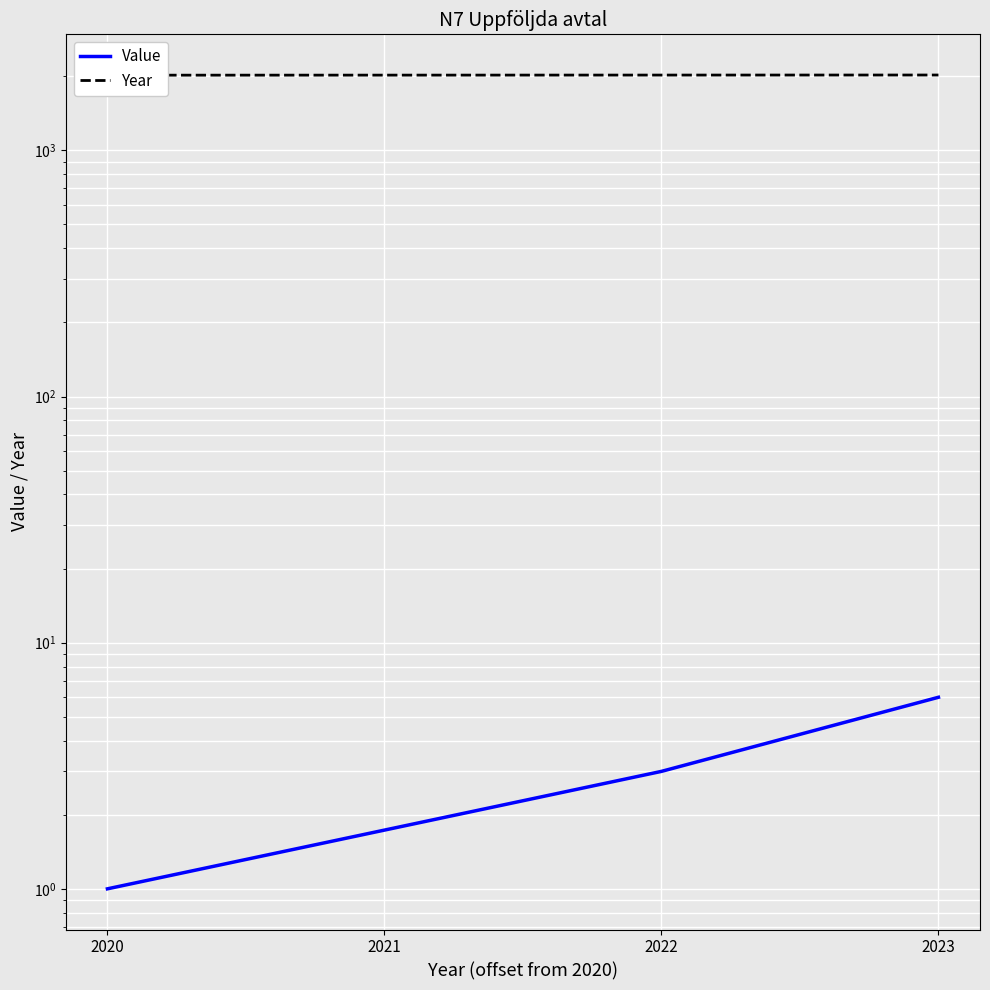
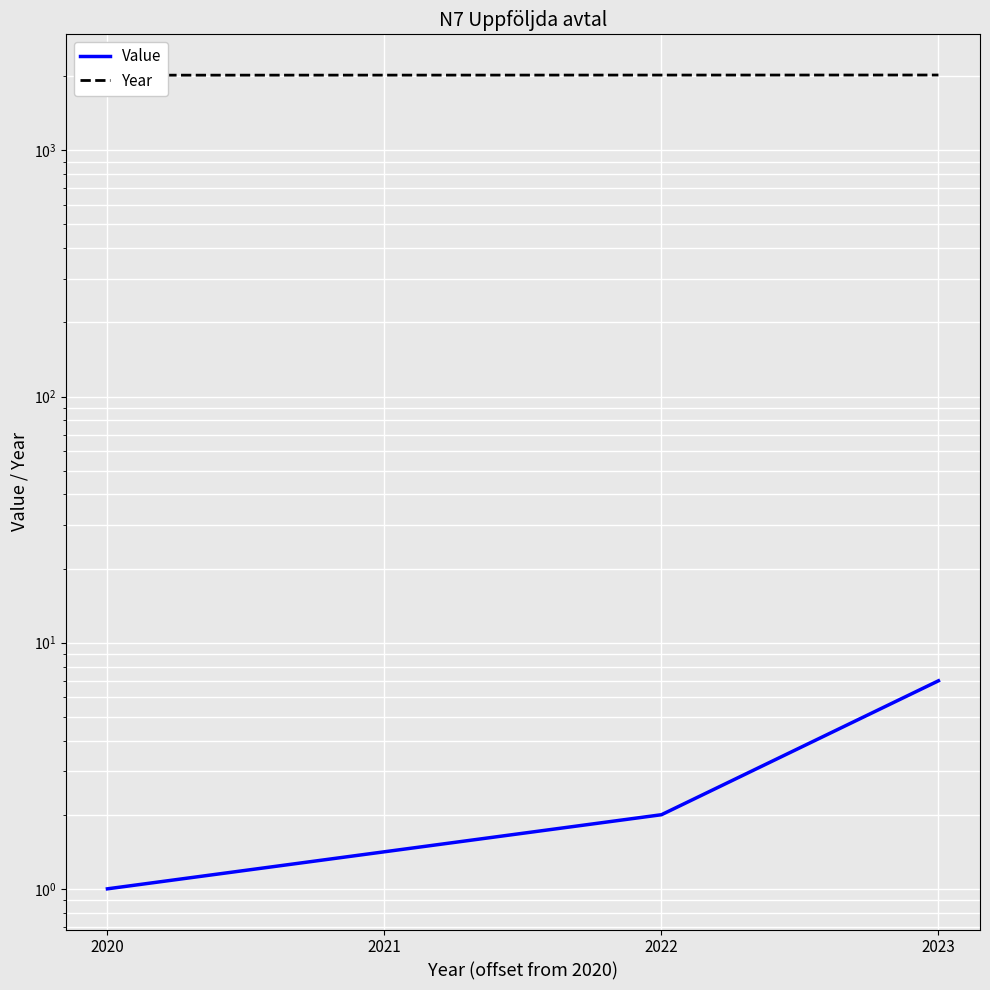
  {
    "Value": {
      "2020": 1,
-     "2022": 3,
-     "2023": 6
+     "2022": 2,
+     "2023": 7
    },
    "Year": {
      "2022": 2000,
      "2023": 2000
    }
  }
